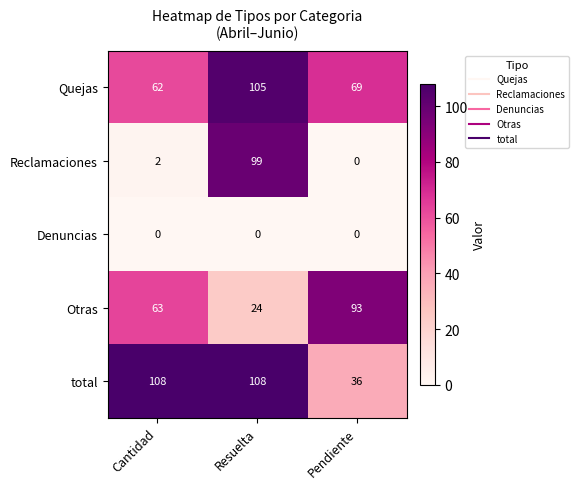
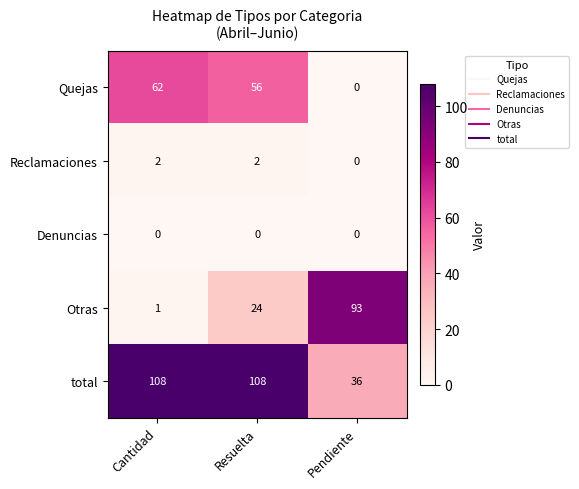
  {
    "Quejas": {
      "Cantidad": 62,
-     "Resuelta": 105,
-     "Pendiente": 69
+     "Resuelta": 56,
+     "Pendiente": 0
    },
    "Reclamaciones": {
      "Cantidad": 2,
-     "Resuelta": 99,
+     "Resuelta": 2,
      "Pendiente": 0
    },
    "Denuncias": {
      "Cantidad": 0,
      "Resuelta": 0,
      "Pendiente": 0
    },
    "Otras": {
-     "Cantidad": 63,
+     "Cantidad": 1,
      "Resuelta": 24,
      "Pendiente": 93
    },
    "total": {
      "Cantidad": 108,
      "Resuelta": 108,
      "Pendiente": 36
    }
  }
